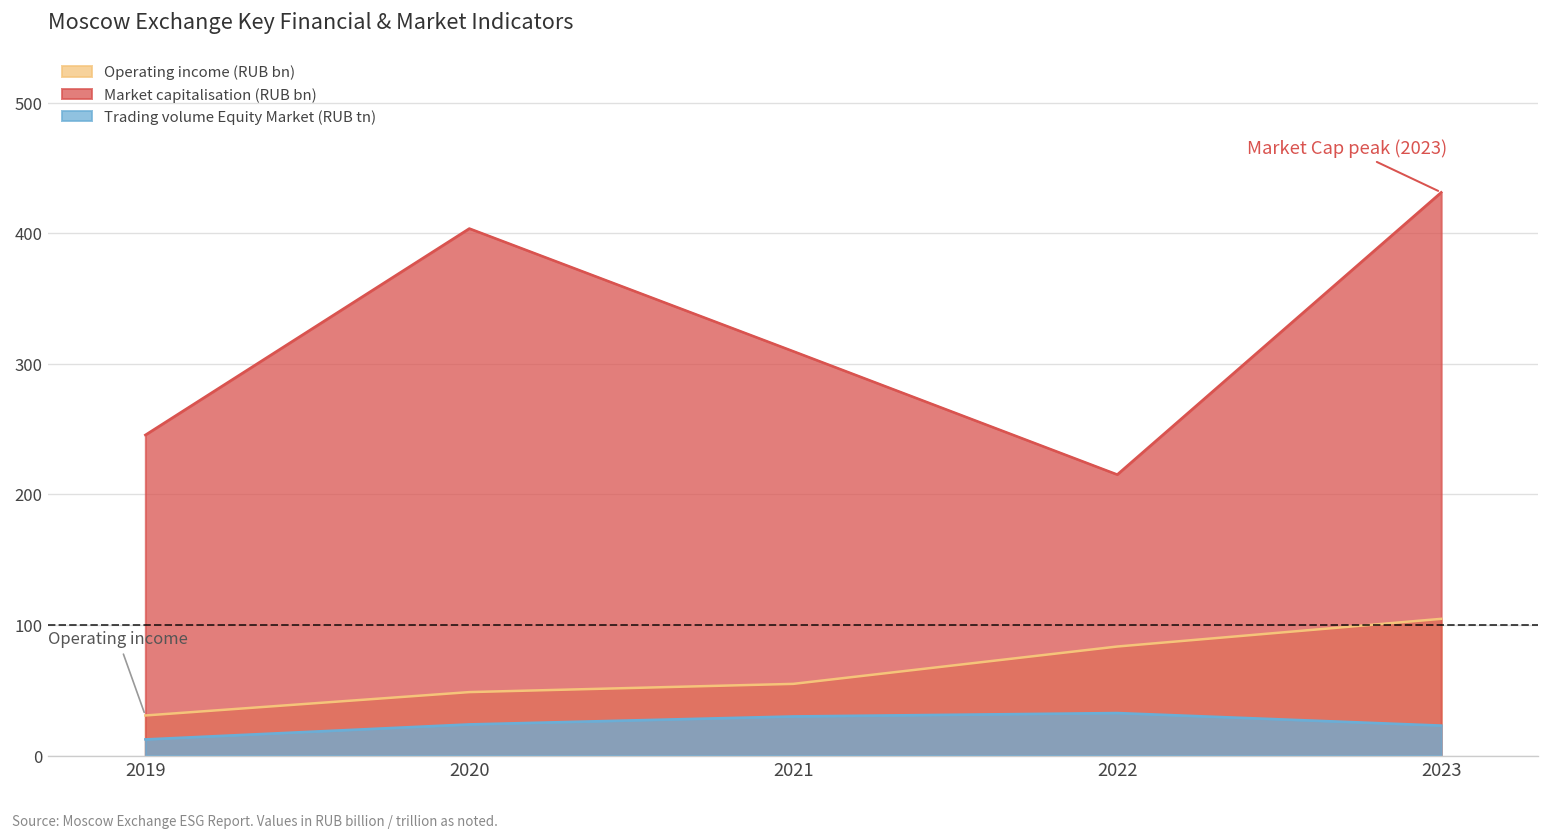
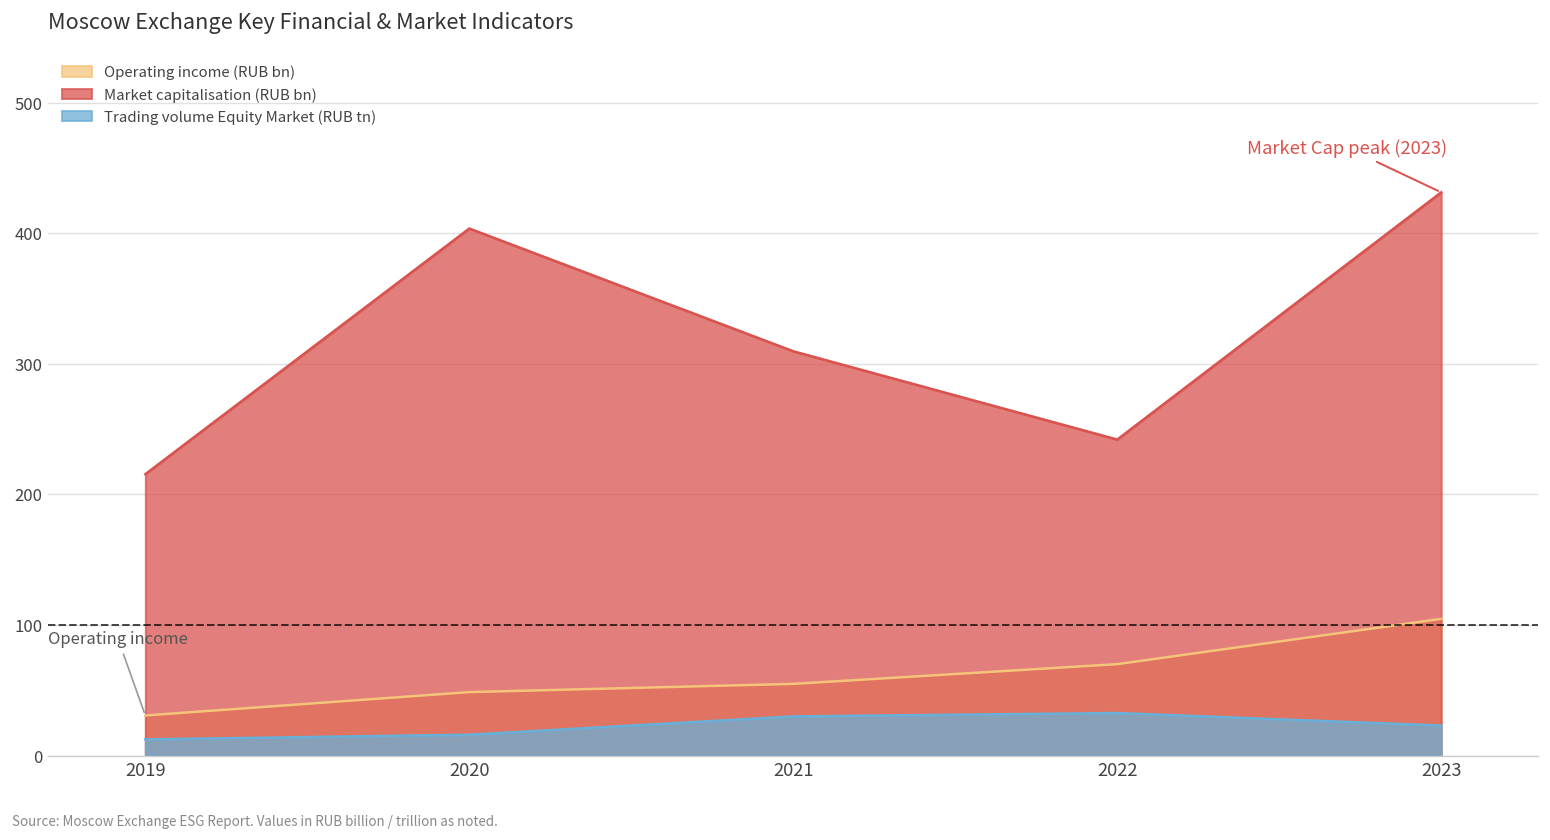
  {
    "Operating income (RUB bn)": {
      "2019": 31,
      "2020": 49,
      "2021": 55,
-     "2022": 84,
+     "2022": 70,
      "2023": 105
    },
    "Market capitalisation (RUB bn)": {
-     "2019": 246,
+     "2019": 216,
      "2020": 404,
      "2021": 310,
-     "2022": 215
+     "2022": 242
    },
    "Trading volume Equity Market (RUB tn)": {
      "2019": 12,
-     "2020": 24,
+     "2020": 16,
      "2021": 30,
      "2022": 33,
      "2023": 23
    }
  }
